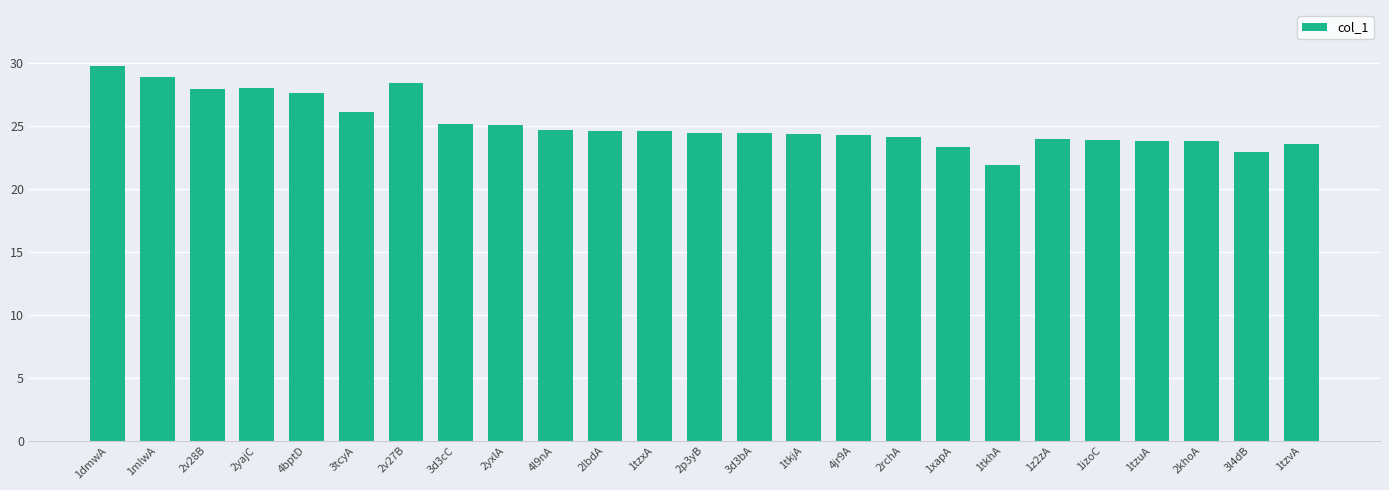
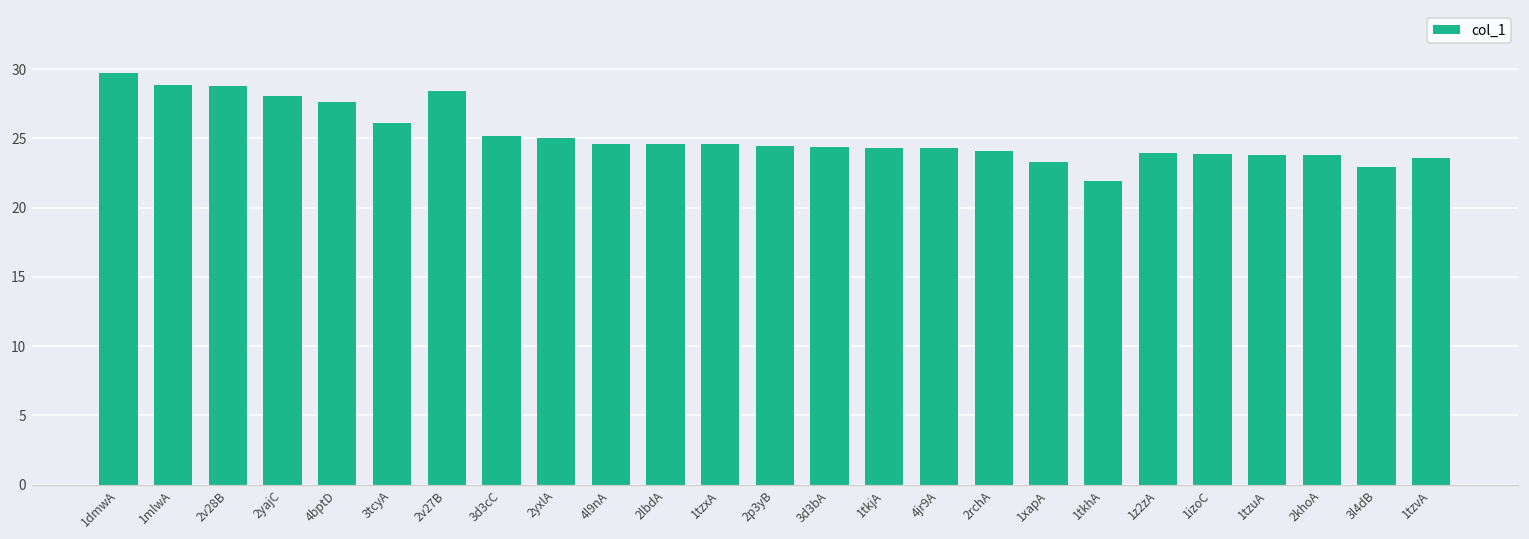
  {
    "1dmwA": 29.7,
    "1mlwA": 28.9,
-   "2v28B": 27.9,
+   "2v28B": 28.8,
    "2yajC": 28.0,
    "4bptD": 27.6,
    "3tcyA": 26.1,
    "2v27B": 28.4,
    "3d3cC": 25.2,
    "2yxlA": 25.0,
    "4l9nA": 24.6,
    "2lbdA": 24.6,
    "1tzxA": 24.6,
    "2p3yB": 24.5,
    "3d3bA": 24.4,
    "1tkjA": 24.3,
    "4jr9A": 24.3,
    "2rchA": 24.1,
    "1xapA": 23.3,
    "1tkhA": 21.9,
    "1z2zA": 23.9,
    "1izoC": 23.9,
    "1tzuA": 23.8,
    "2khoA": 23.8,
    "3l4dB": 22.9,
    "1tzvA": 23.6
  }
